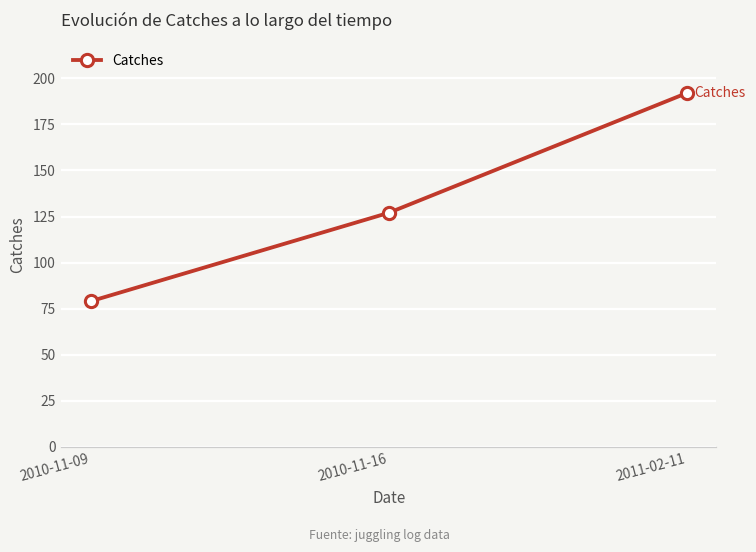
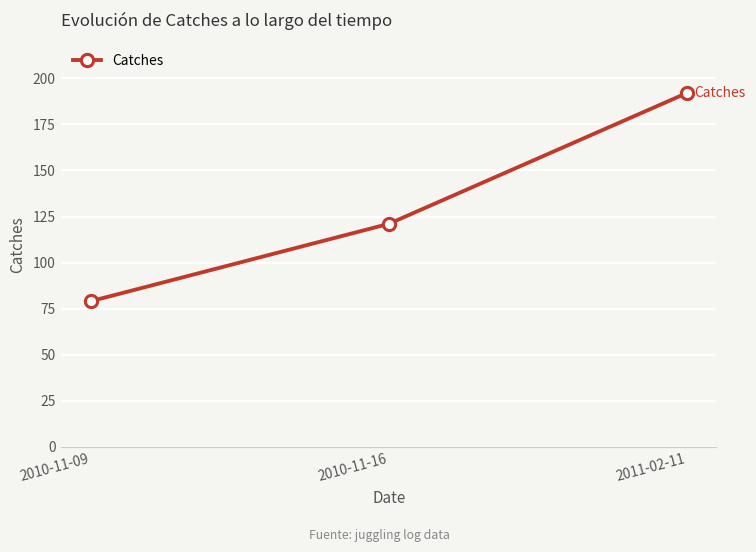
  {
    "2010-11-09": 79,
-   "2010-11-16": 127,
+   "2010-11-16": 121,
    "2011-02-11": 192
  }
